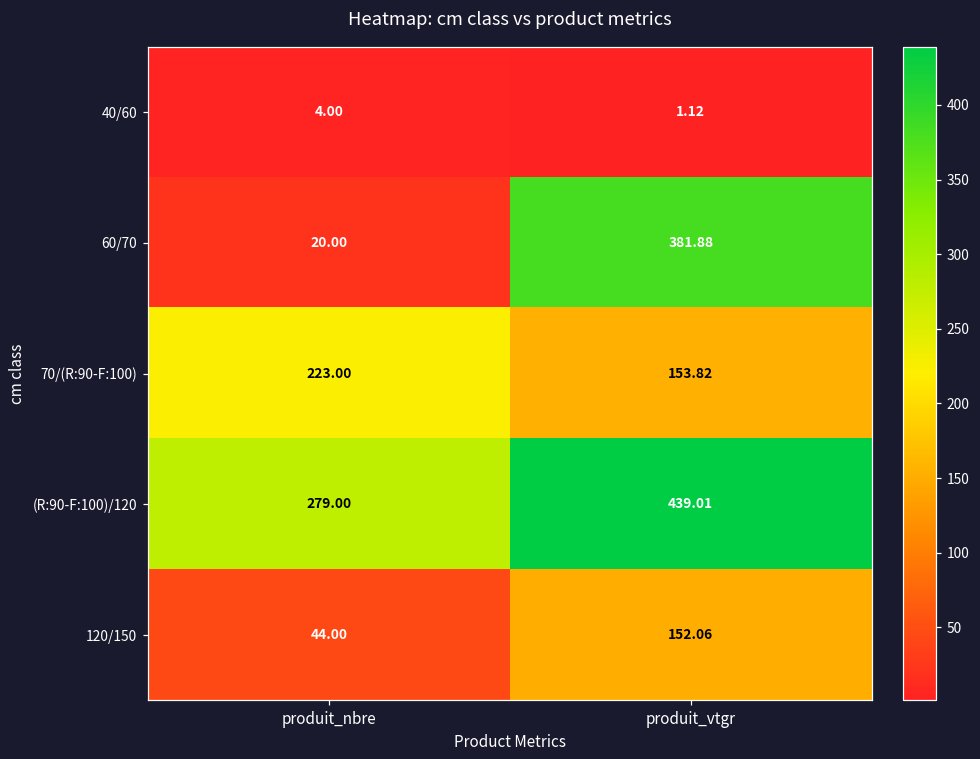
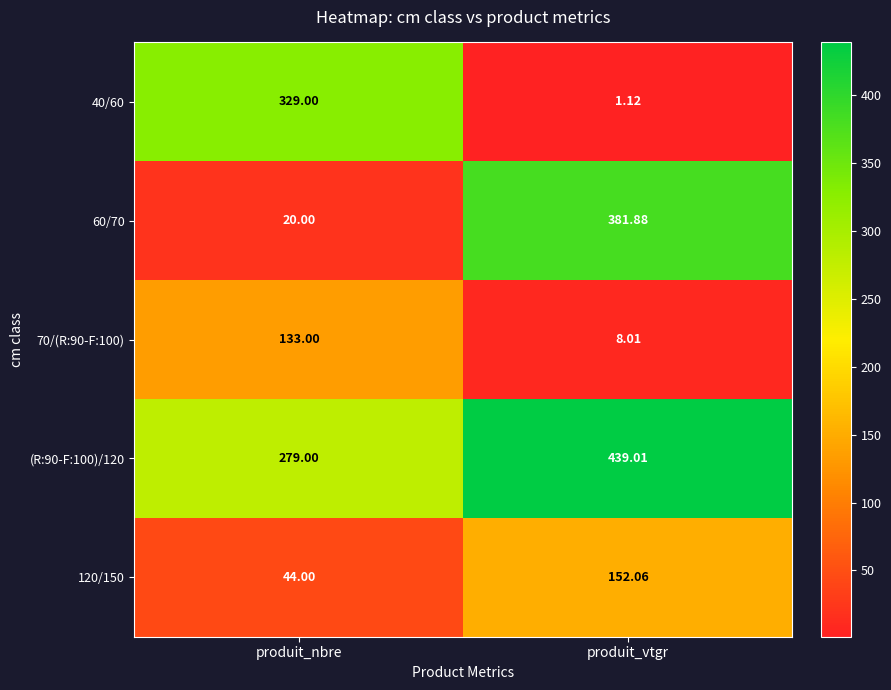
  {
    "40/60": {
-     "produit_nbre": 4.00,
+     "produit_nbre": 329.00,
      "produit_vtgr": 1.12
    },
    "60/70": {
      "produit_nbre": 20.00,
      "produit_vtgr": 381.88
    },
    "70/(R:90-F:100)": {
-     "produit_nbre": 223.00,
-     "produit_vtgr": 153.82
+     "produit_nbre": 133.00,
+     "produit_vtgr": 8.01
    },
    "(R:90-F:100)/120": {
      "produit_nbre": 279.00,
      "produit_vtgr": 439.01
    },
    "120/150": {
      "produit_nbre": 44.00,
      "produit_vtgr": 152.06
    }
  }
